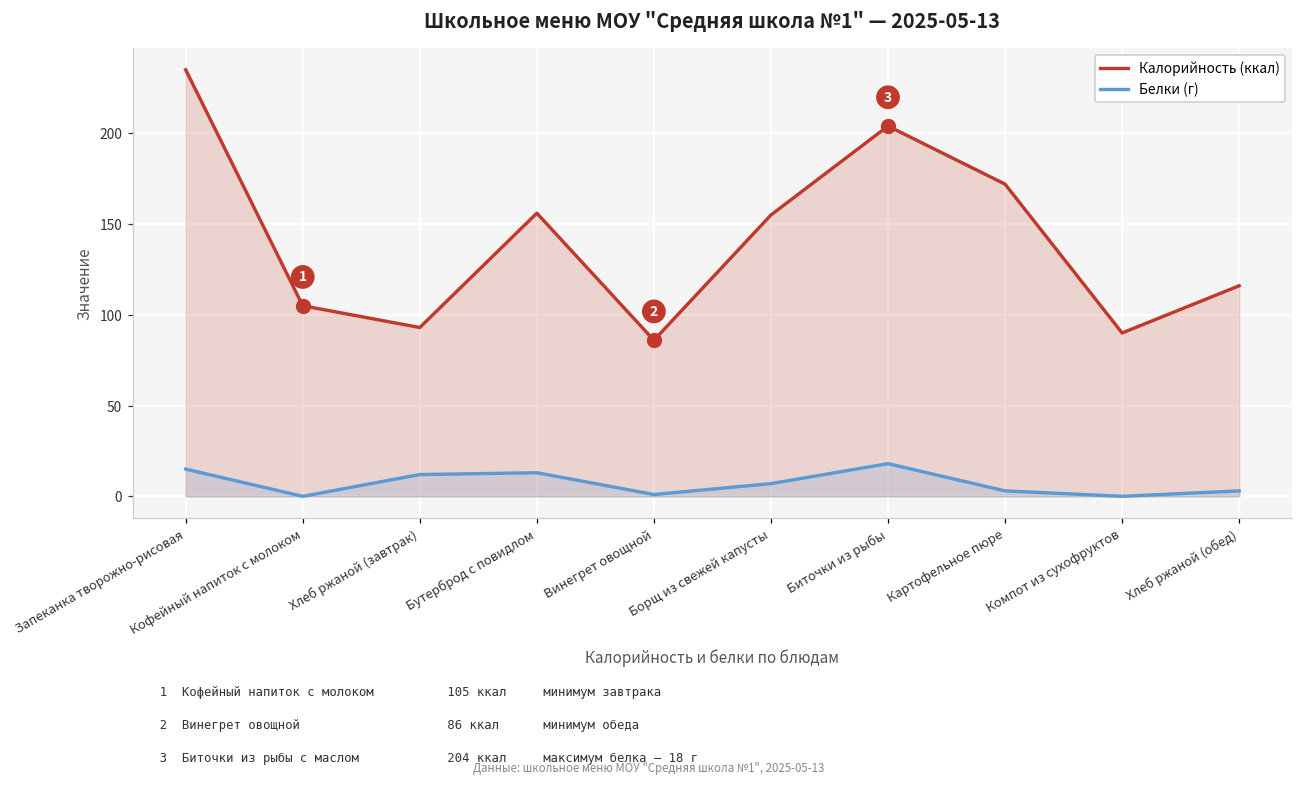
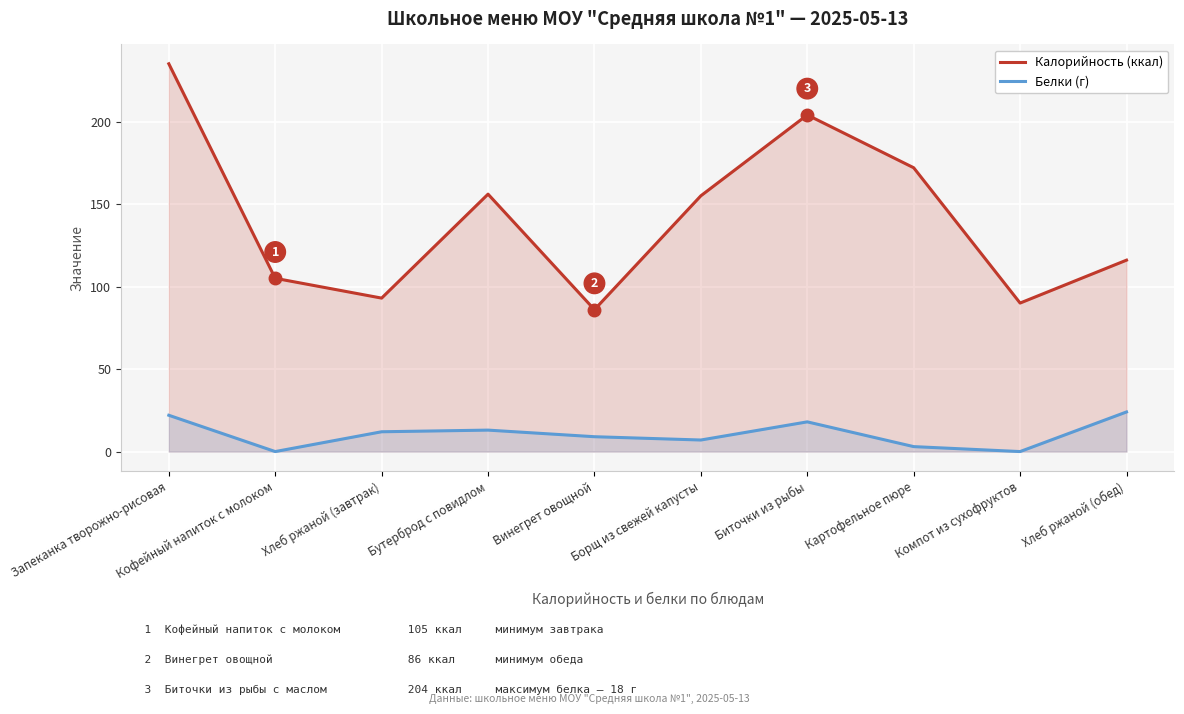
  {
    "Белки (г)": {
-     "Запеканка творожно-рисовая": 15,
+     "Запеканка творожно-рисовая": 22,
      "Кофейный напиток с молоком": 0,
      "Хлеб ржаной (завтрак)": 12,
      "Бутерброд с повидлом": 13,
-     "Винегрет овощной": 1,
+     "Винегрет овощной": 9,
      "Борщ из свежей капусты": 7,
      "Биточки из рыбы": 18,
      "Картофельное пюре": 3,
      "Компот из сухофруктов": 0,
-     "Хлеб ржаной (обед)": 3
+     "Хлеб ржаной (обед)": 24
    }
  }
